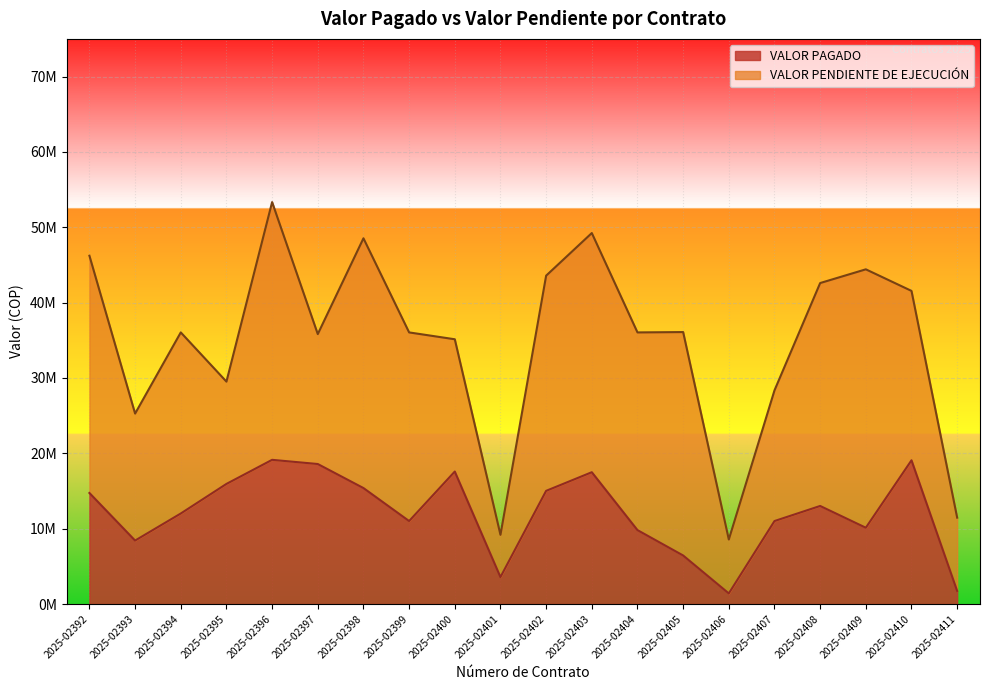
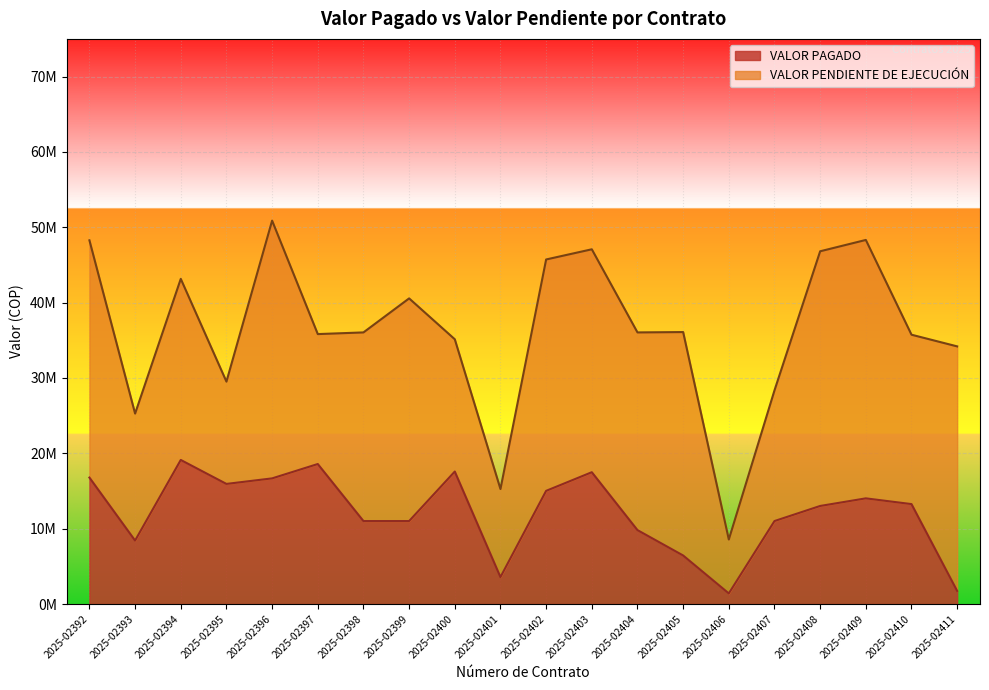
  {
    "VALOR PAGADO": {
-     "2025-02392": 15000000,
+     "2025-02392": 17000000,
      "2025-02393": 8000000,
-     "2025-02394": 12000000,
+     "2025-02394": 19000000,
      "2025-02395": 16000000,
-     "2025-02396": 19000000,
+     "2025-02396": 17000000,
      "2025-02397": 19000000,
-     "2025-02398": 15000000,
+     "2025-02398": 11000000,
      "2025-02399": 11000000,
      "2025-02400": 18000000,
      "2025-02401": 4000000,
      "2025-02402": 15000000,
      "2025-02403": 17000000,
      "2025-02404": 10000000,
      "2025-02405": 6000000,
      "2025-02406": 1000000,
      "2025-02407": 11000000,
      "2025-02408": 13000000,
-     "2025-02409": 10000000,
-     "2025-02410": 19000000,
+     "2025-02409": 14000000,
+     "2025-02410": 13000000,
      "2025-02411": 2000000
    },
    "VALOR PENDIENTE DE EJECUCIÓN": {
      "2025-02392": 31000000,
      "2025-02393": 17000000,
      "2025-02394": 24000000,
      "2025-02395": 14000000,
      "2025-02396": 34000000,
      "2025-02397": 17000000,
-     "2025-02398": 33000000,
-     "2025-02399": 25000000,
+     "2025-02398": 25000000,
+     "2025-02399": 30000000,
      "2025-02400": 18000000,
-     "2025-02401": 6000000,
-     "2025-02402": 29000000,
-     "2025-02403": 32000000,
+     "2025-02401": 12000000,
+     "2025-02402": 31000000,
+     "2025-02403": 30000000,
      "2025-02404": 26000000,
      "2025-02405": 30000000,
      "2025-02406": 7000000,
      "2025-02407": 17000000,
-     "2025-02408": 30000000,
+     "2025-02408": 34000000,
      "2025-02409": 34000000,
      "2025-02410": 22000000,
-     "2025-02411": 10000000
+     "2025-02411": 32000000
    }
  }
